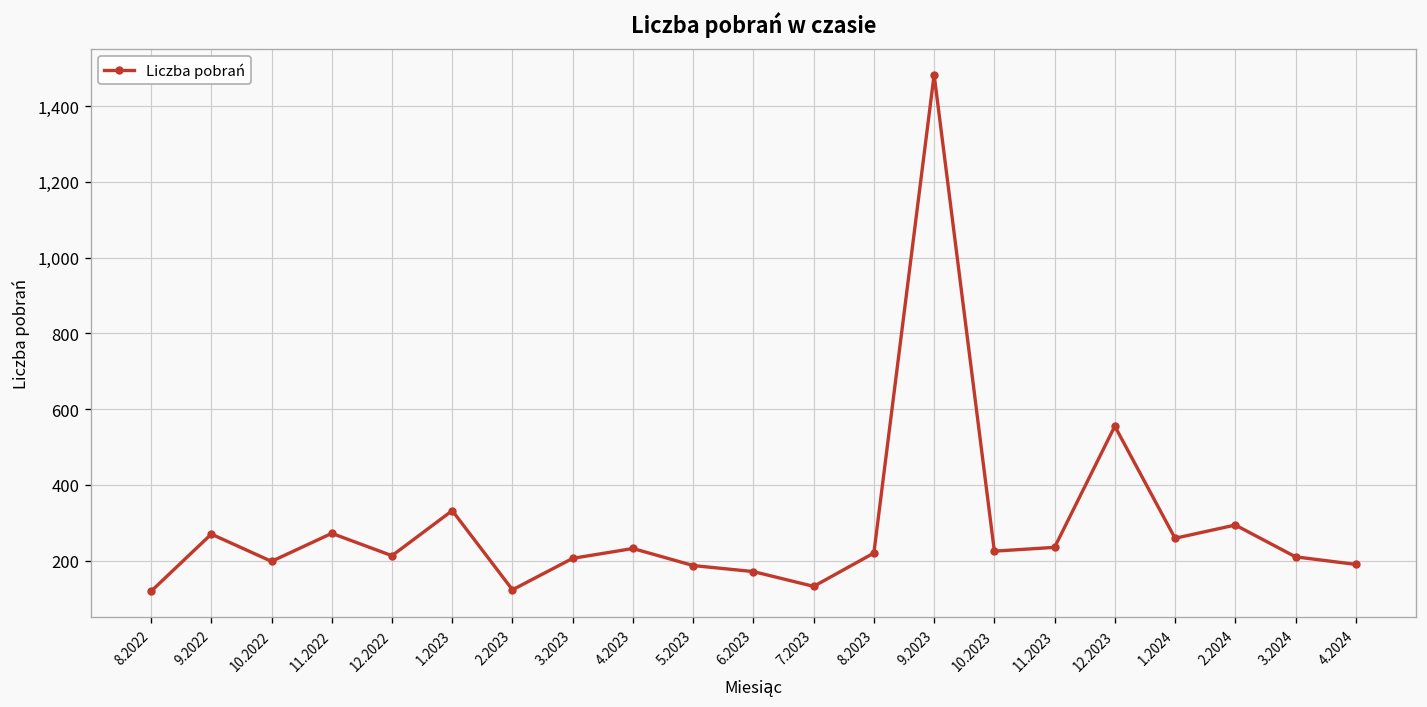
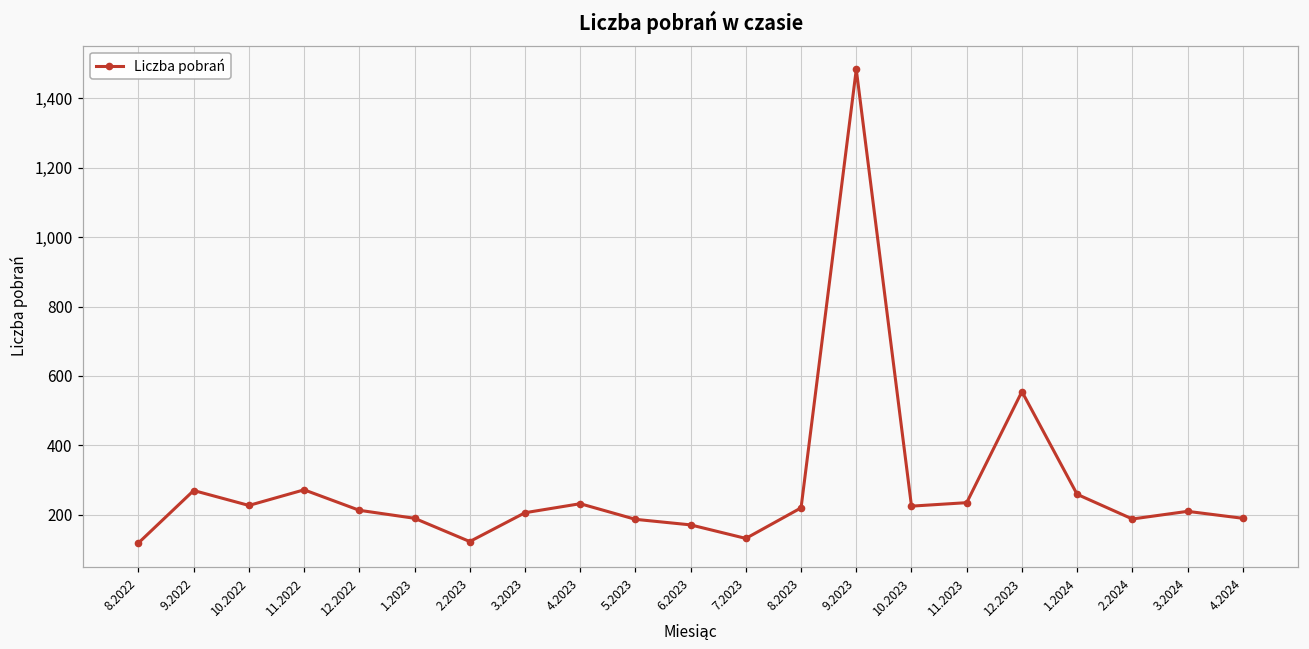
  {
    "8.2022": "120",
    "9.2022": "270",
-   "10.2022": "200",
+   "10.2022": "230",
    "11.2022": "270",
    "12.2022": "210",
-   "1.2023": "330",
+   "1.2023": "190",
    "2.2023": "120",
    "3.2023": "210",
    "4.2023": "230",
    "5.2023": "190",
    "6.2023": "170",
    "7.2023": "130",
    "8.2023": "220",
    "9.2023": "1,480",
    "10.2023": "230",
    "11.2023": "240",
    "12.2023": "560",
    "1.2024": "260",
-   "2.2024": "290",
+   "2.2024": "190",
    "3.2024": "210",
    "4.2024": "190"
  }
